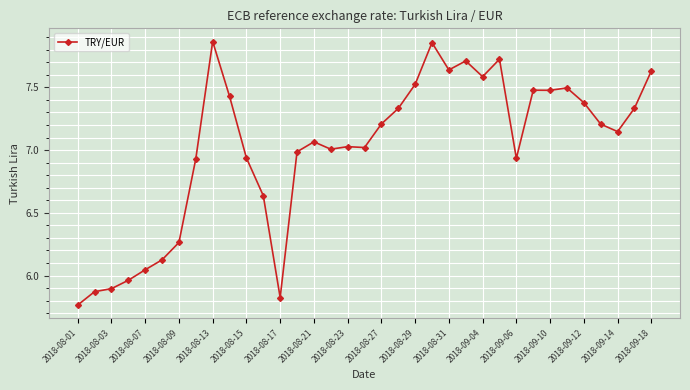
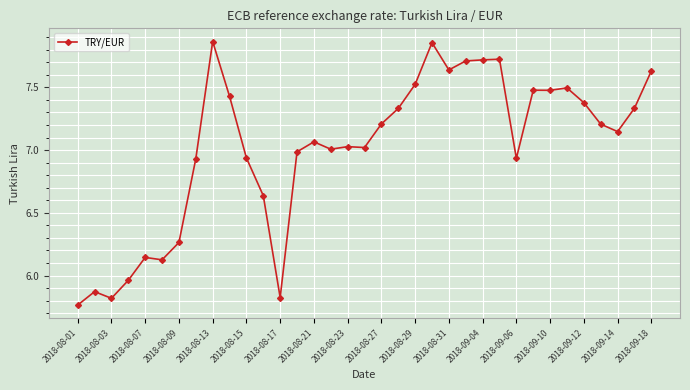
  {
    "2018-08-01": 5.77,
-   "2018-08-03": 5.90,
-   "2018-08-07": 6.05,
+   "2018-08-03": 5.82,
+   "2018-08-07": 6.14,
    "2018-08-09": 6.26,
    "2018-08-13": 7.87,
    "2018-08-15": 6.94,
    "2018-08-17": 5.83,
    "2018-08-21": 7.07,
    "2018-08-23": 7.03,
    "2018-08-27": 7.21,
    "2018-08-29": 7.52,
    "2018-08-31": 7.64,
-   "2018-09-04": 7.59,
+   "2018-09-04": 7.72,
    "2018-09-06": 6.93,
    "2018-09-10": 7.48,
    "2018-09-12": 7.38,
    "2018-09-14": 7.15,
    "2018-09-18": 7.63
  }
